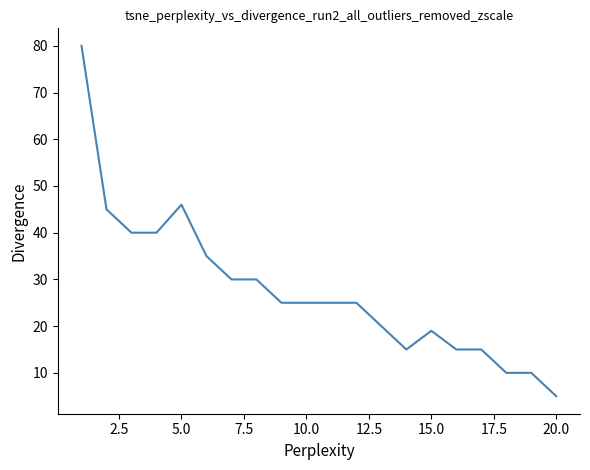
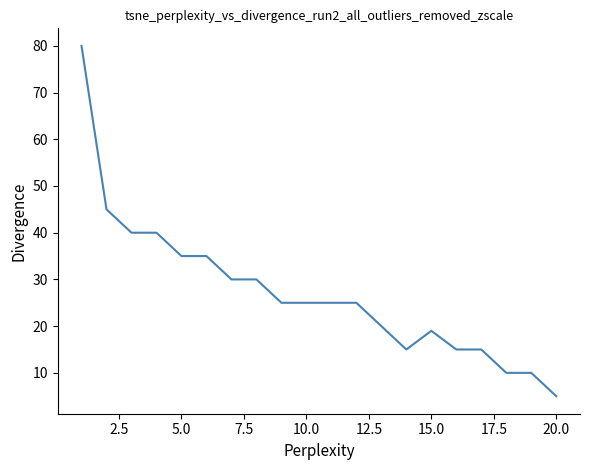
  {
-   "5.0": 46,
+   "5.0": 35,
    "10.0": 25,
    "15.0": 19,
    "20.0": 5
  }
